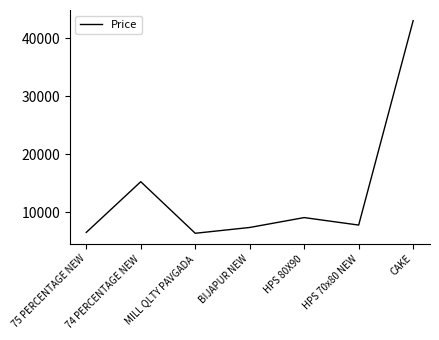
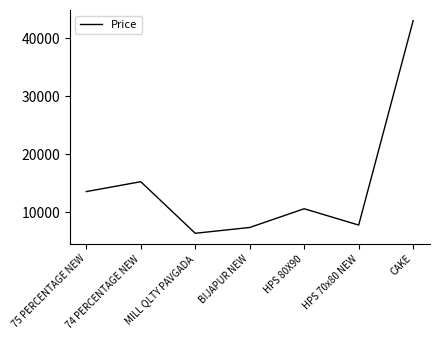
  {
-   "75 PERCENTAGE NEW": 7000,
+   "75 PERCENTAGE NEW": 14000,
    "74 PERCENTAGE NEW": 15000,
    "MILL QLTY PAVGADA": 6000,
    "BIJAPUR NEW": 7000,
-   "HPS 80X90": 9000,
+   "HPS 80X90": 11000,
    "HPS 70x80 NEW": 8000,
    "CAKE": 43000
  }
